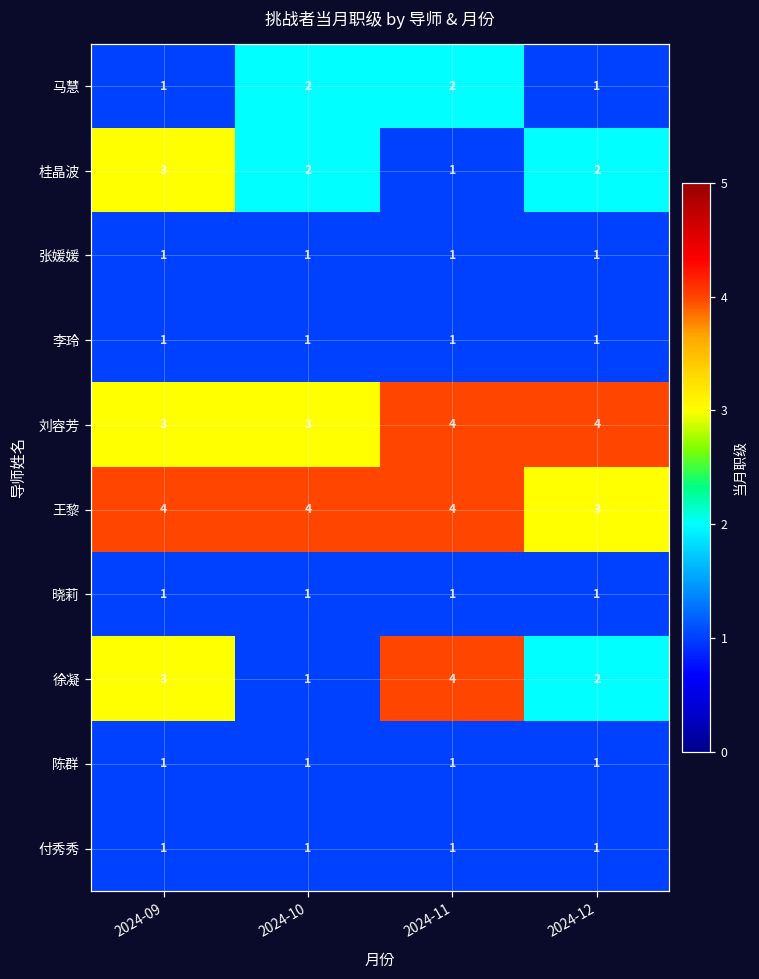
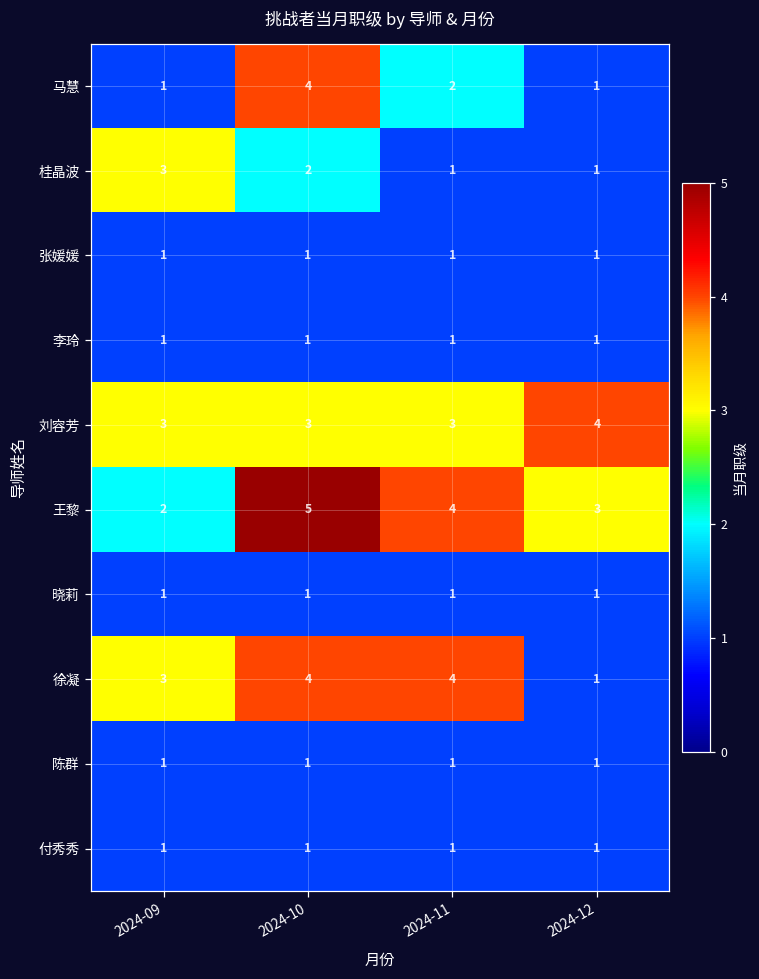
  {
    "马慧": {
      "2024-09": 1,
-     "2024-10": 2,
+     "2024-10": 4,
      "2024-11": 2,
      "2024-12": 1
    },
    "桂晶波": {
      "2024-09": 3,
      "2024-10": 2,
      "2024-11": 1,
-     "2024-12": 2
+     "2024-12": 1
    },
    "张媛媛": {
      "2024-09": 1,
      "2024-10": 1,
      "2024-11": 1,
      "2024-12": 1
    },
    "李玲": {
      "2024-09": 1,
      "2024-10": 1,
      "2024-11": 1,
      "2024-12": 1
    },
    "刘容芳": {
      "2024-09": 3,
      "2024-10": 3,
-     "2024-11": 4,
+     "2024-11": 3,
      "2024-12": 4
    },
    "王黎": {
-     "2024-09": 4,
-     "2024-10": 4,
+     "2024-09": 2,
+     "2024-10": 5,
      "2024-11": 4,
      "2024-12": 3
    },
    "晓莉": {
      "2024-09": 1,
      "2024-10": 1,
      "2024-11": 1,
      "2024-12": 1
    },
    "徐凝": {
      "2024-09": 3,
-     "2024-10": 1,
+     "2024-10": 4,
      "2024-11": 4,
-     "2024-12": 2
+     "2024-12": 1
    },
    "陈群": {
      "2024-09": 1,
      "2024-10": 1,
      "2024-11": 1,
      "2024-12": 1
    },
    "付秀秀": {
      "2024-09": 1,
      "2024-10": 1,
      "2024-11": 1,
      "2024-12": 1
    }
  }
